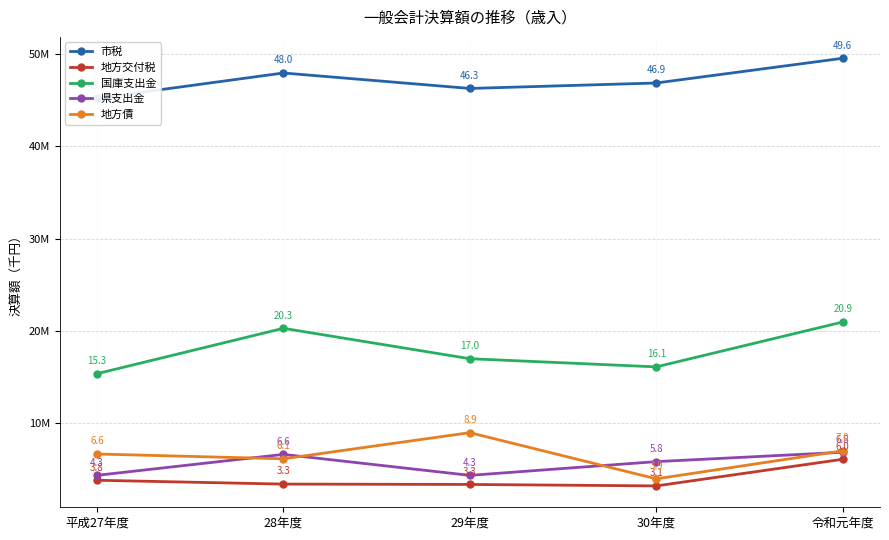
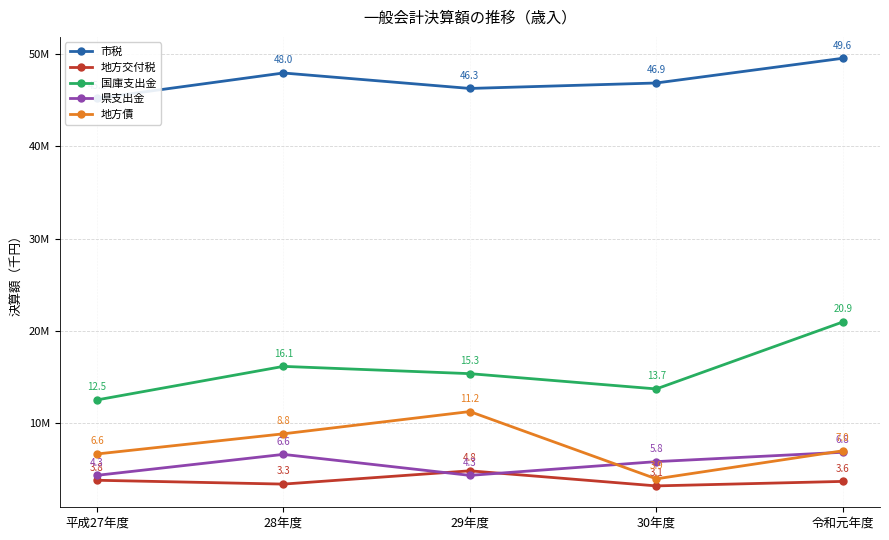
  {
    "地方交付税": {
-     "29年度": 3.3,
-     "令和元年度": 6.0
+     "29年度": 4.8,
+     "令和元年度": 3.6
    },
    "国庫支出金": {
-     "平成27年度": 15.3,
-     "28年度": 20.3,
-     "29年度": 17.0,
-     "30年度": 16.1
+     "平成27年度": 12.5,
+     "28年度": 16.1,
+     "29年度": 15.3,
+     "30年度": 13.7
    },
    "県支出金": {
      "28年度": 7000000,
      "29年度": 4000000
    },
    "地方債": {
-     "28年度": 6.1,
-     "29年度": 8.9
+     "28年度": 8.8,
+     "29年度": 11.2
    }
  }
